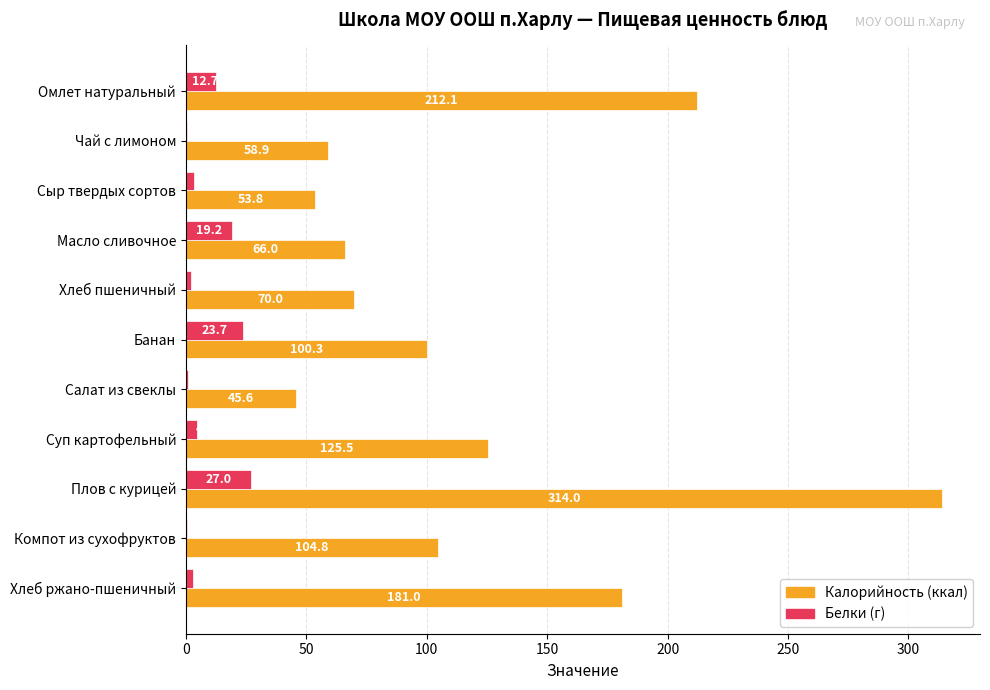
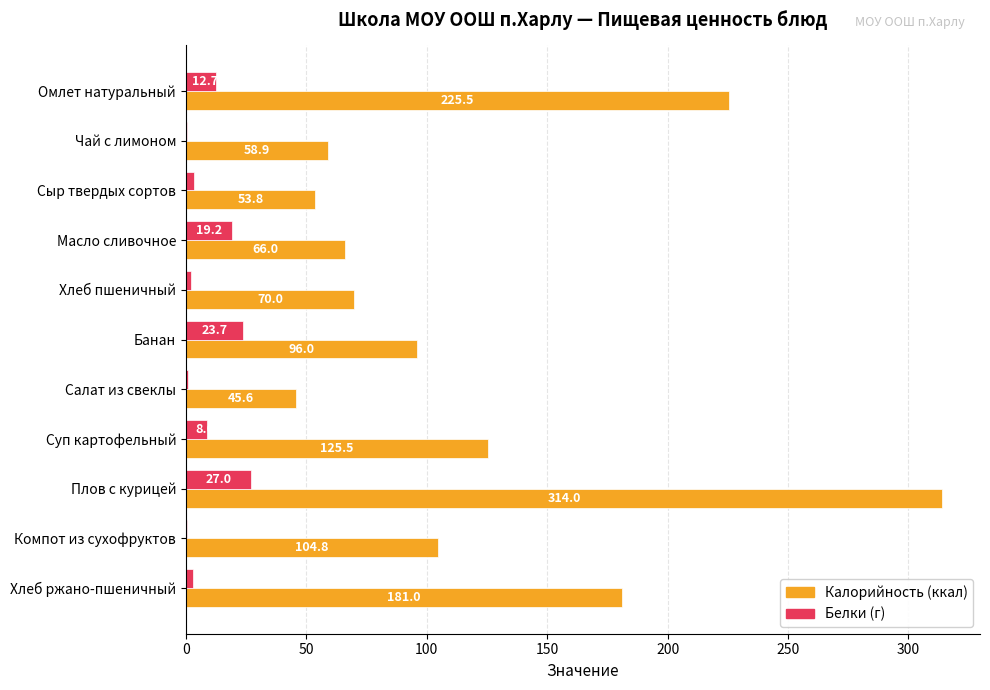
  {
    "Калорийность (ккал)": {
-     "Омлет натуральный": 212.1,
+     "Омлет натуральный": 225.5,
      "Чай с лимоном": 58.9,
      "Сыр твердых сортов": 53.8,
      "Масло сливочное": 66.0,
      "Хлеб пшеничный": 70.0,
-     "Банан": 100.3,
+     "Банан": 96.0,
      "Салат из свеклы": 45.6,
      "Суп картофельный": 125.5,
      "Плов с курицей": 314.0,
      "Компот из сухофруктов": 104.8,
      "Хлеб ржано-пшеничный": 181.0
    },
    "Белки (г)": {
      "Сыр твердых сортов": 4,
      "Хлеб пшеничный": 2,
-     "Суп картофельный": 5,
+     "Суп картофельный": 9,
      "Хлеб ржано-пшеничный": 3
    }
  }
